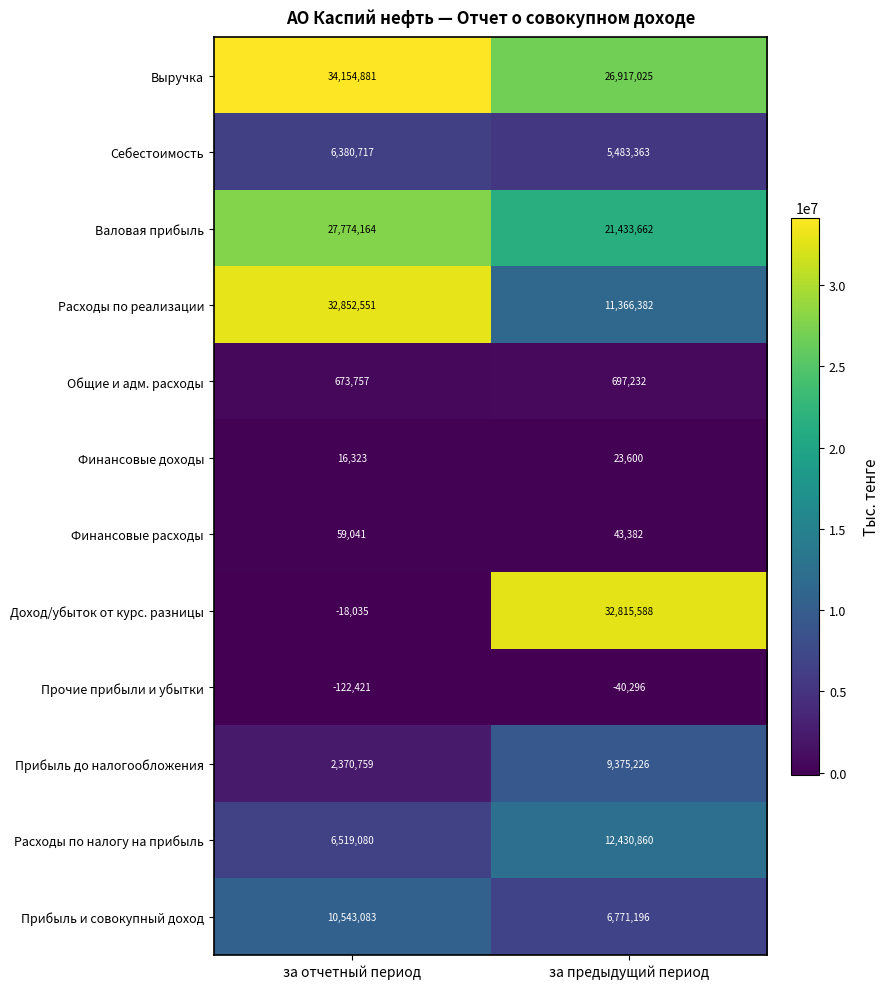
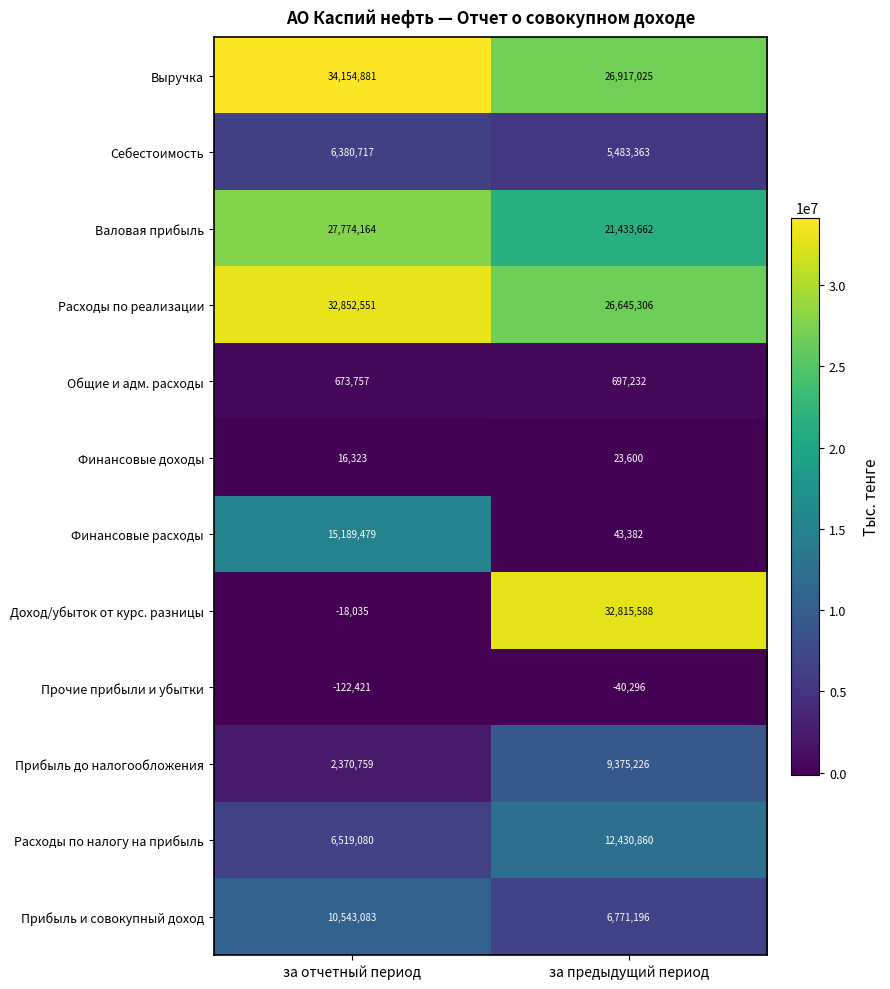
  {
    "Выручка": {
      "за отчетный период": "34,154,881",
      "за предыдущий период": "26,917,025"
    },
    "Себестоимость": {
      "за отчетный период": "6,380,717",
      "за предыдущий период": "5,483,363"
    },
    "Валовая прибыль": {
      "за отчетный период": "27,774,164",
      "за предыдущий период": "21,433,662"
    },
    "Расходы по реализации": {
      "за отчетный период": "32,852,551",
-     "за предыдущий период": "11,366,382"
+     "за предыдущий период": "26,645,306"
    },
    "Общие и адм. расходы": {
      "за отчетный период": "673,757",
      "за предыдущий период": "697,232"
    },
    "Финансовые доходы": {
      "за отчетный период": "16,323",
      "за предыдущий период": "23,600"
    },
    "Финансовые расходы": {
-     "за отчетный период": "59,041",
+     "за отчетный период": "15,189,479",
      "за предыдущий период": "43,382"
    },
    "Доход/убыток от курс. разницы": {
      "за отчетный период": "-18,035",
      "за предыдущий период": "32,815,588"
    },
    "Прочие прибыли и убытки": {
      "за отчетный период": "-122,421",
      "за предыдущий период": "-40,296"
    },
    "Прибыль до налогообложения": {
      "за отчетный период": "2,370,759",
      "за предыдущий период": "9,375,226"
    },
    "Расходы по налогу на прибыль": {
      "за отчетный период": "6,519,080",
      "за предыдущий период": "12,430,860"
    },
    "Прибыль и совокупный доход": {
      "за отчетный период": "10,543,083",
      "за предыдущий период": "6,771,196"
    }
  }
